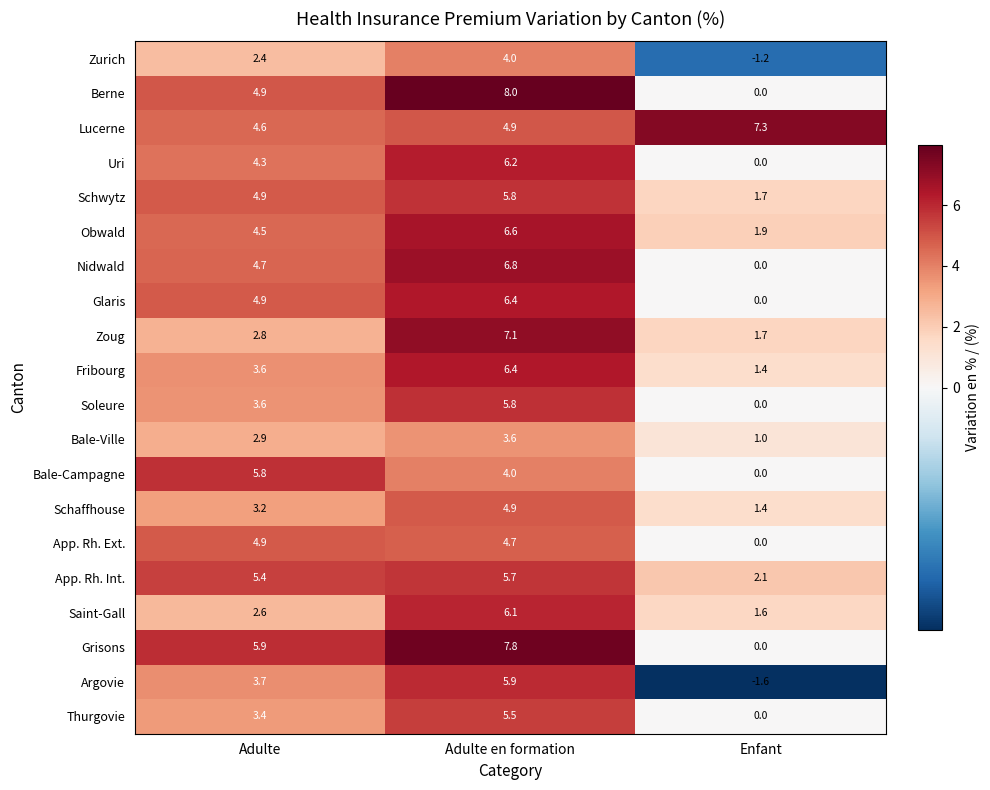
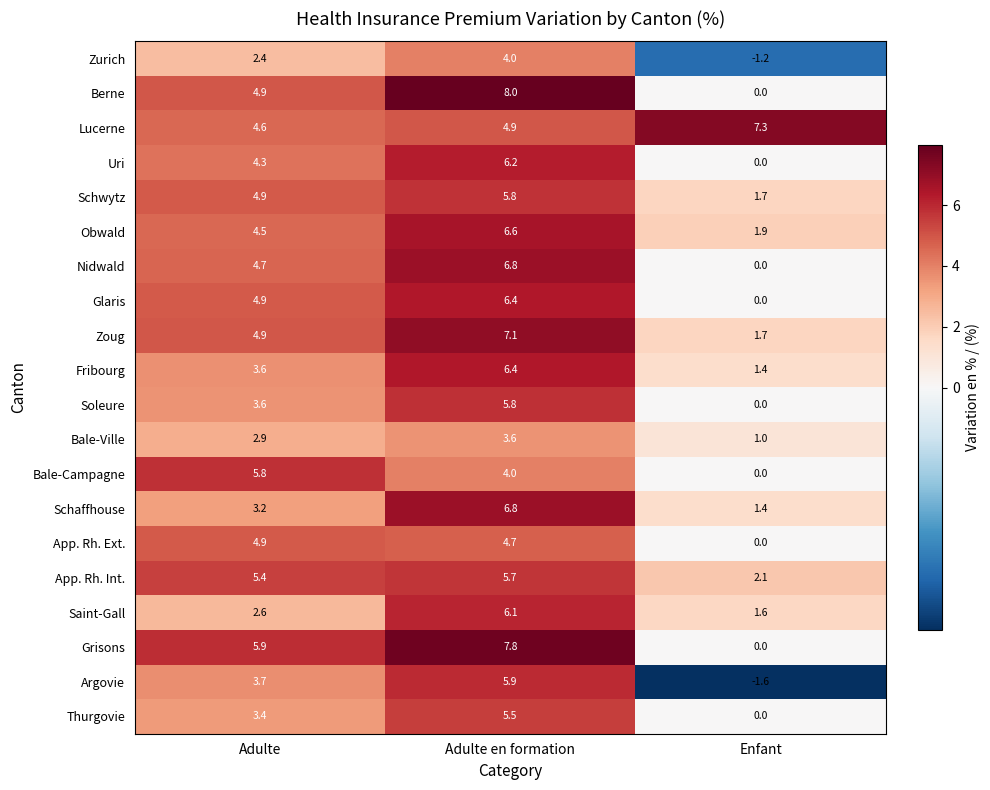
  {
    "Zurich": {
      "Adulte": 2.4,
      "Adulte en formation": 4.0,
      "Enfant": -1.2
    },
    "Berne": {
      "Adulte": 4.9,
      "Adulte en formation": 8.0,
      "Enfant": 0.0
    },
    "Lucerne": {
      "Adulte": 4.6,
      "Adulte en formation": 4.9,
      "Enfant": 7.3
    },
    "Uri": {
      "Adulte": 4.3,
      "Adulte en formation": 6.2,
      "Enfant": 0.0
    },
    "Schwytz": {
      "Adulte": 4.9,
      "Adulte en formation": 5.8,
      "Enfant": 1.7
    },
    "Obwald": {
      "Adulte": 4.5,
      "Adulte en formation": 6.6,
      "Enfant": 1.9
    },
    "Nidwald": {
      "Adulte": 4.7,
      "Adulte en formation": 6.8,
      "Enfant": 0.0
    },
    "Glaris": {
      "Adulte": 4.9,
      "Adulte en formation": 6.4,
      "Enfant": 0.0
    },
    "Zoug": {
-     "Adulte": 2.8,
+     "Adulte": 4.9,
      "Adulte en formation": 7.1,
      "Enfant": 1.7
    },
    "Fribourg": {
      "Adulte": 3.6,
      "Adulte en formation": 6.4,
      "Enfant": 1.4
    },
    "Soleure": {
      "Adulte": 3.6,
      "Adulte en formation": 5.8,
      "Enfant": 0.0
    },
    "Bale-Ville": {
      "Adulte": 2.9,
      "Adulte en formation": 3.6,
      "Enfant": 1.0
    },
    "Bale-Campagne": {
      "Adulte": 5.8,
      "Adulte en formation": 4.0,
      "Enfant": 0.0
    },
    "Schaffhouse": {
      "Adulte": 3.2,
-     "Adulte en formation": 4.9,
+     "Adulte en formation": 6.8,
      "Enfant": 1.4
    },
    "App. Rh. Ext.": {
      "Adulte": 4.9,
      "Adulte en formation": 4.7,
      "Enfant": 0.0
    },
    "App. Rh. Int.": {
      "Adulte": 5.4,
      "Adulte en formation": 5.7,
      "Enfant": 2.1
    },
    "Saint-Gall": {
      "Adulte": 2.6,
      "Adulte en formation": 6.1,
      "Enfant": 1.6
    },
    "Grisons": {
      "Adulte": 5.9,
      "Adulte en formation": 7.8,
      "Enfant": 0.0
    },
    "Argovie": {
      "Adulte": 3.7,
      "Adulte en formation": 5.9,
      "Enfant": -1.6
    },
    "Thurgovie": {
      "Adulte": 3.4,
      "Adulte en formation": 5.5,
      "Enfant": 0.0
    }
  }
